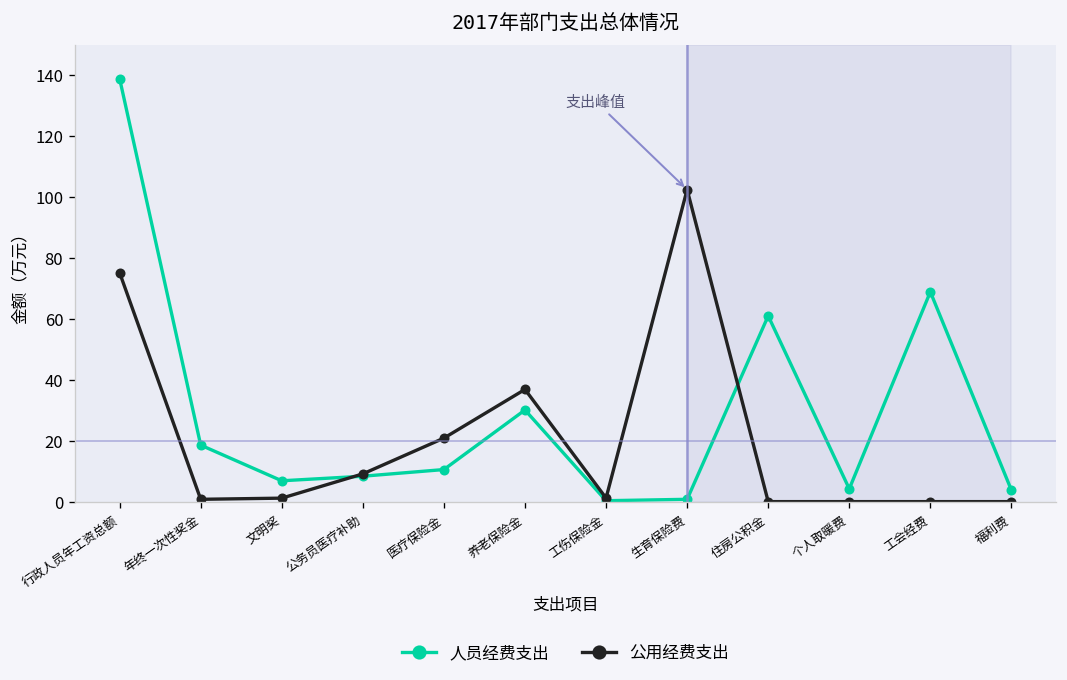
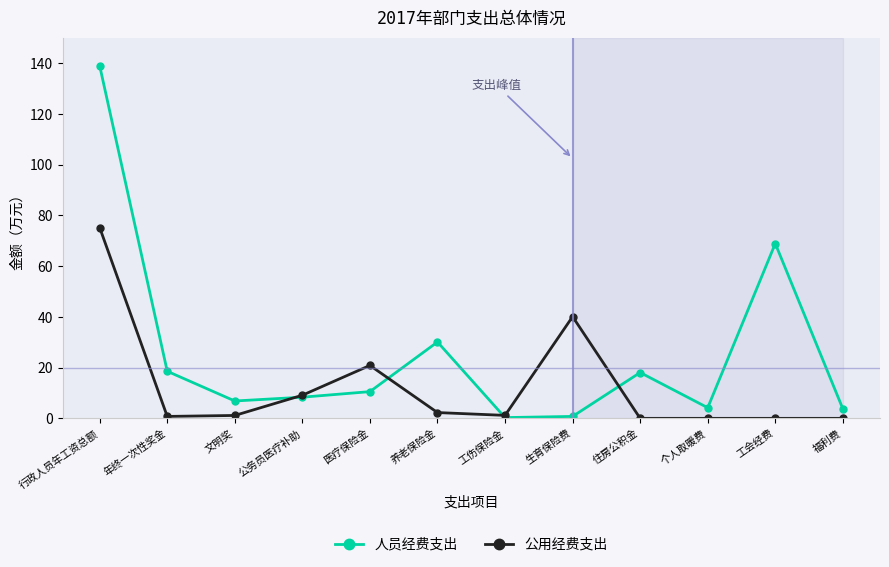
  {
    "人员经费支出": {
      "行政人员年工资总额": 139,
      "年终一次性奖金": 19,
      "文明奖": 7,
      "医疗保险金": 11,
      "养老保险金": 30,
      "生育保险费": 1,
-     "住房公积金": 61,
+     "住房公积金": 18,
      "个人取暖费": 4,
      "工会经费": 69,
      "福利费": 4
    },
    "公用经费支出": {
      "行政人员年工资总额": 75,
      "年终一次性奖金": 1,
      "文明奖": 1,
      "医疗保险金": 21,
-     "养老保险金": 37,
-     "生育保险费": 102,
+     "养老保险金": 2,
+     "生育保险费": 40,
      "住房公积金": 0,
      "个人取暖费": 0,
      "工会经费": 0,
      "福利费": 0
    }
  }
